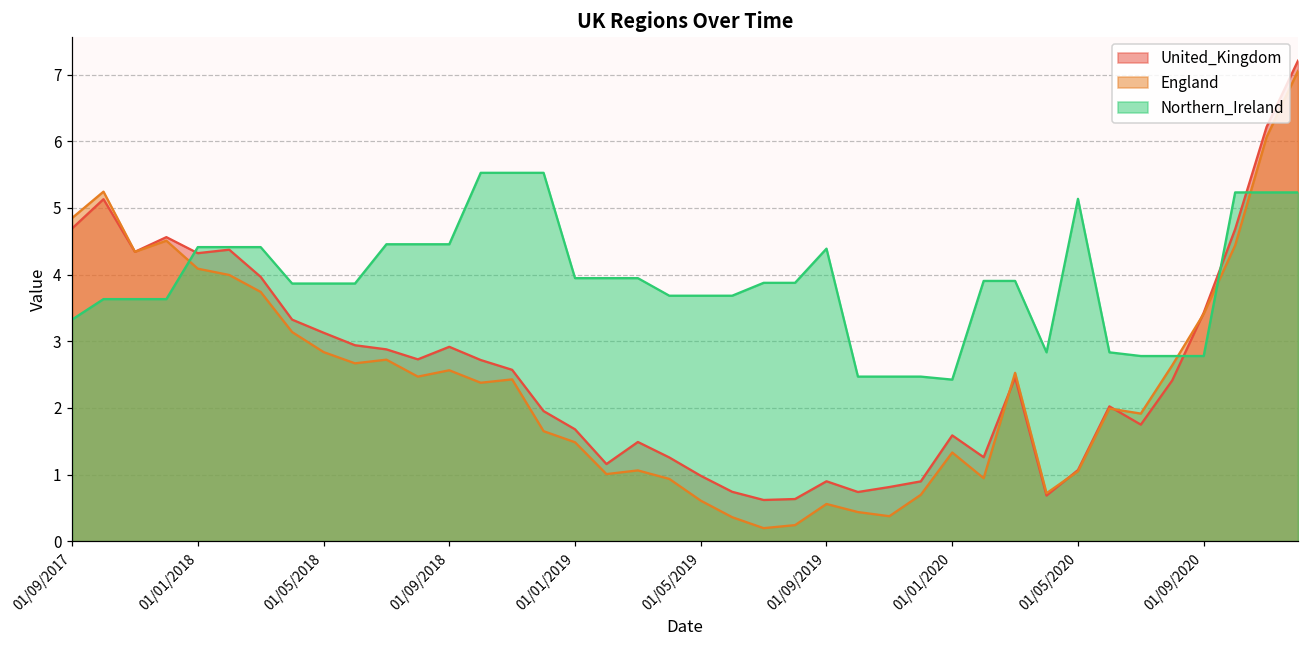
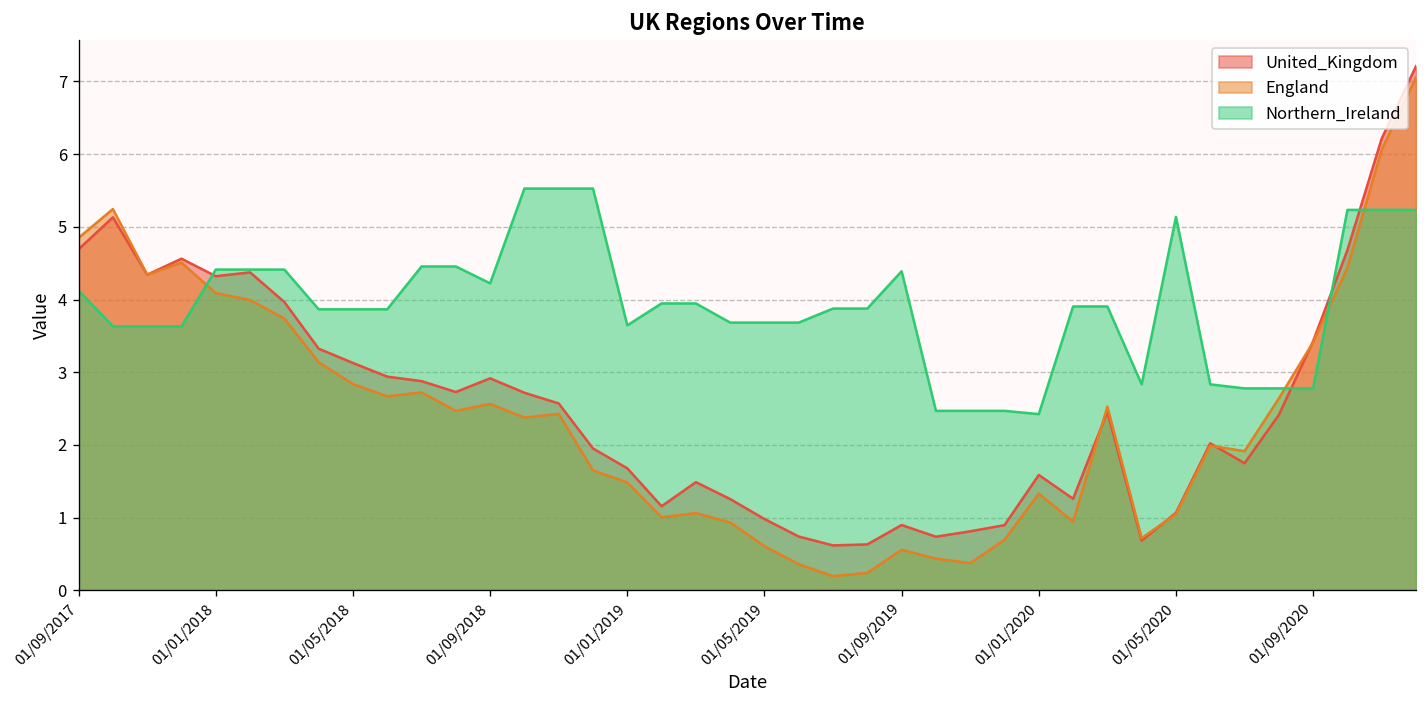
  {
    "Northern_Ireland": {
-     "01/09/2017": 3.3,
+     "01/09/2017": 4.1,
      "01/01/2018": 4.4,
      "01/05/2018": 3.9,
-     "01/09/2018": 4.5,
-     "01/01/2019": 3.9,
+     "01/09/2018": 4.2,
+     "01/01/2019": 3.6,
      "01/05/2019": 3.7,
      "01/09/2019": 4.4,
      "01/01/2020": 2.4,
      "01/05/2020": 5.1,
      "01/09/2020": 2.8
    }
  }
